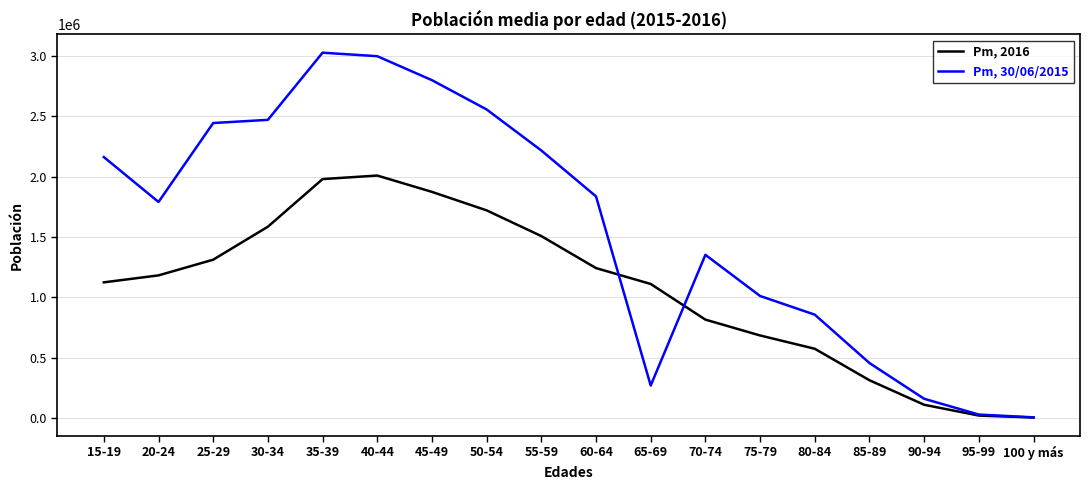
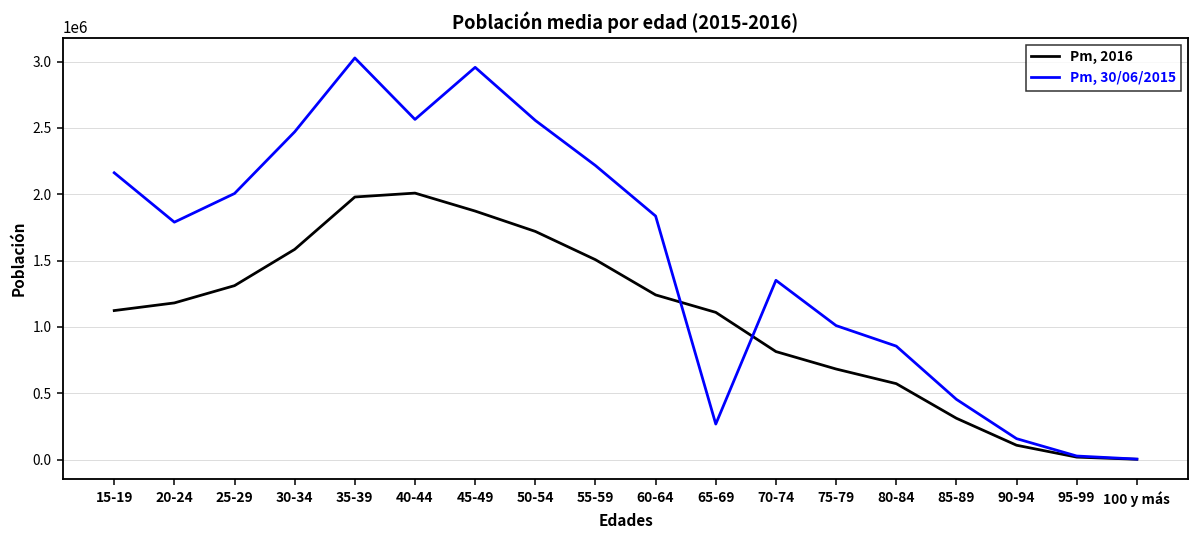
  {
    "Pm, 2016": {
      "15-19": 1120000,
      "20-24": 1180000,
      "25-29": 1310000,
      "30-34": 1590000,
      "35-39": 1980000,
      "40-44": 2010000,
      "45-49": 1870000,
      "50-54": 1720000,
      "55-59": 1510000,
      "60-64": 1240000,
      "65-69": 1110000,
      "70-74": 810000,
      "75-79": 680000,
      "80-84": 570000,
      "85-89": 310000,
      "90-94": 110000
    },
    "Pm, 30/06/2015": {
      "15-19": 2160000,
      "20-24": 1790000,
-     "25-29": 2440000,
+     "25-29": 2010000,
      "30-34": 2470000,
      "35-39": 3030000,
-     "40-44": 3000000,
-     "45-49": 2800000,
+     "40-44": 2560000,
+     "45-49": 2960000,
      "50-54": 2560000,
      "55-59": 2220000,
      "60-64": 1840000,
      "65-69": 270000,
      "70-74": 1350000,
      "75-79": 1010000,
      "80-84": 860000,
      "85-89": 450000,
      "90-94": 160000
    }
  }
